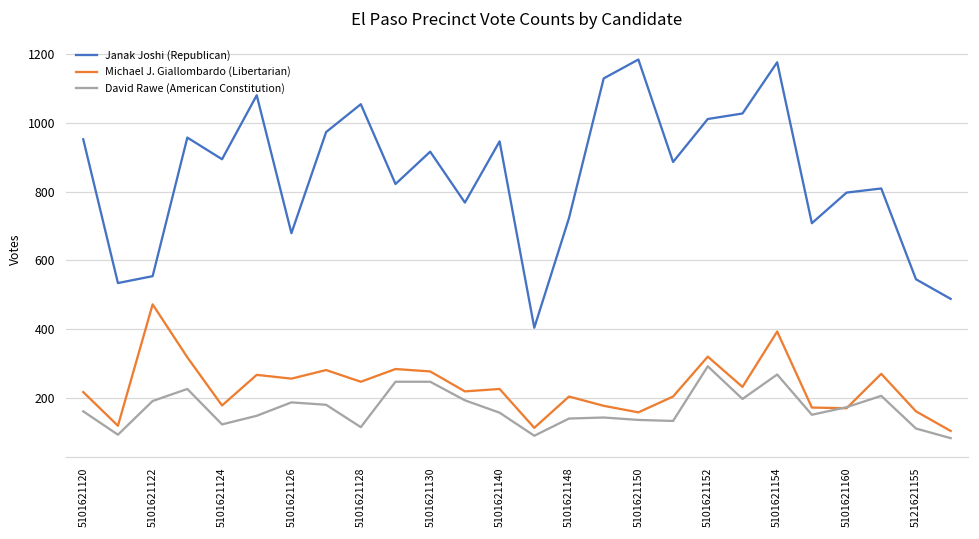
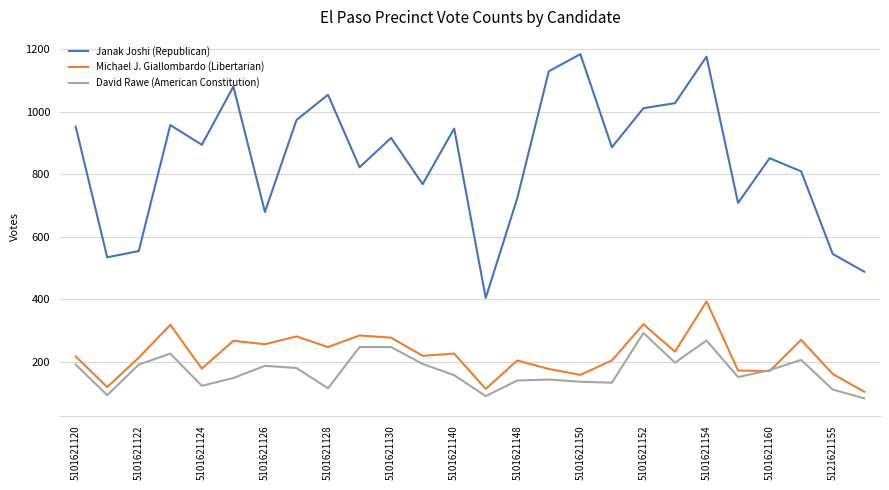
  {
    "Janak Joshi (Republican)": {
      "5101621120": 950,
      "5101621122": 550,
      "5101621124": 890,
      "5101621126": 680,
      "5101621128": 1050,
      "5101621130": 920,
      "5101621140": 950,
      "5101621148": 720,
      "5101621150": 1180,
      "5101621152": 1010,
      "5101621154": 1180,
-     "5101621160": 800,
+     "5101621160": 850,
      "5121621155": 550
    },
    "Michael J. Giallombardo (Libertarian)": {
      "5101621120": 220,
-     "5101621122": 470,
+     "5101621122": 210,
      "5101621124": 180,
      "5101621126": 260,
      "5101621128": 250,
      "5101621130": 280,
      "5101621140": 230,
      "5101621148": 200,
      "5101621150": 160,
      "5101621152": 320,
      "5101621154": 390,
      "5121621155": 160
    },
    "David Rawe (American Constitution)": {
-     "5101621120": 160,
+     "5101621120": 190,
      "5101621122": 190,
      "5101621124": 120,
      "5101621126": 190,
      "5101621128": 120,
      "5101621130": 250,
      "5101621140": 160,
      "5101621148": 140,
      "5101621150": 140,
      "5101621152": 290,
      "5101621154": 270,
      "5121621155": 110
    }
  }
